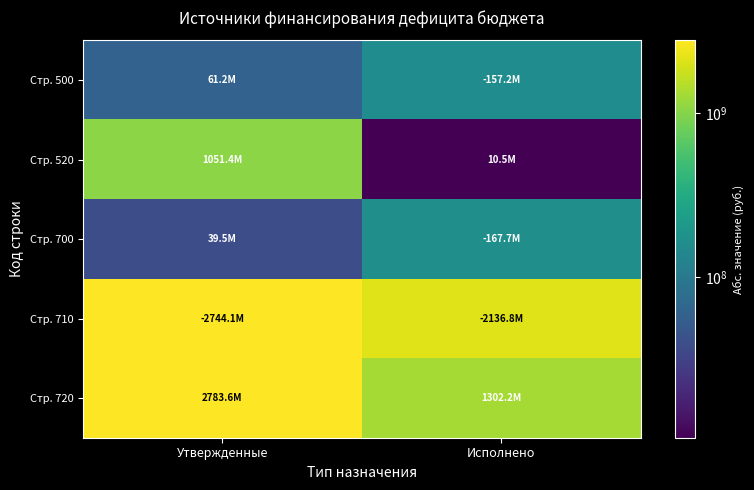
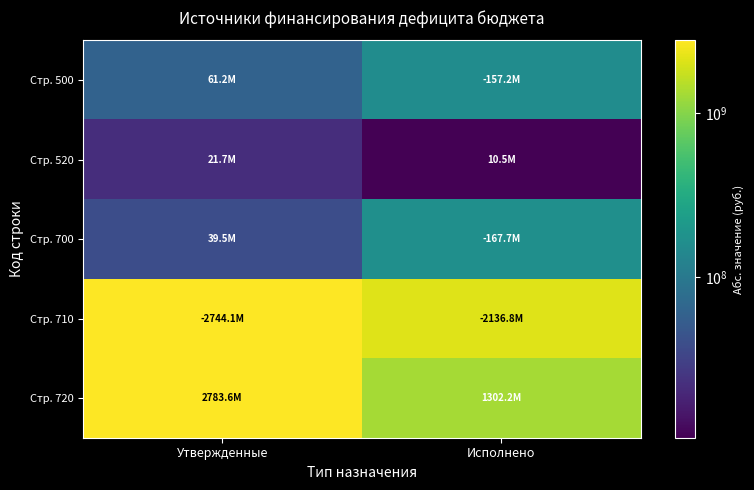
  {
    "Стр. 500": {
      "Утвержденные": "61.2M",
      "Исполнено": "-157.2M"
    },
    "Стр. 520": {
-     "Утвержденные": "1051.4M",
+     "Утвержденные": "21.7M",
      "Исполнено": "10.5M"
    },
    "Стр. 700": {
      "Утвержденные": "39.5M",
      "Исполнено": "-167.7M"
    },
    "Стр. 710": {
      "Утвержденные": "-2744.1M",
      "Исполнено": "-2136.8M"
    },
    "Стр. 720": {
      "Утвержденные": "2783.6M",
      "Исполнено": "1302.2M"
    }
  }
